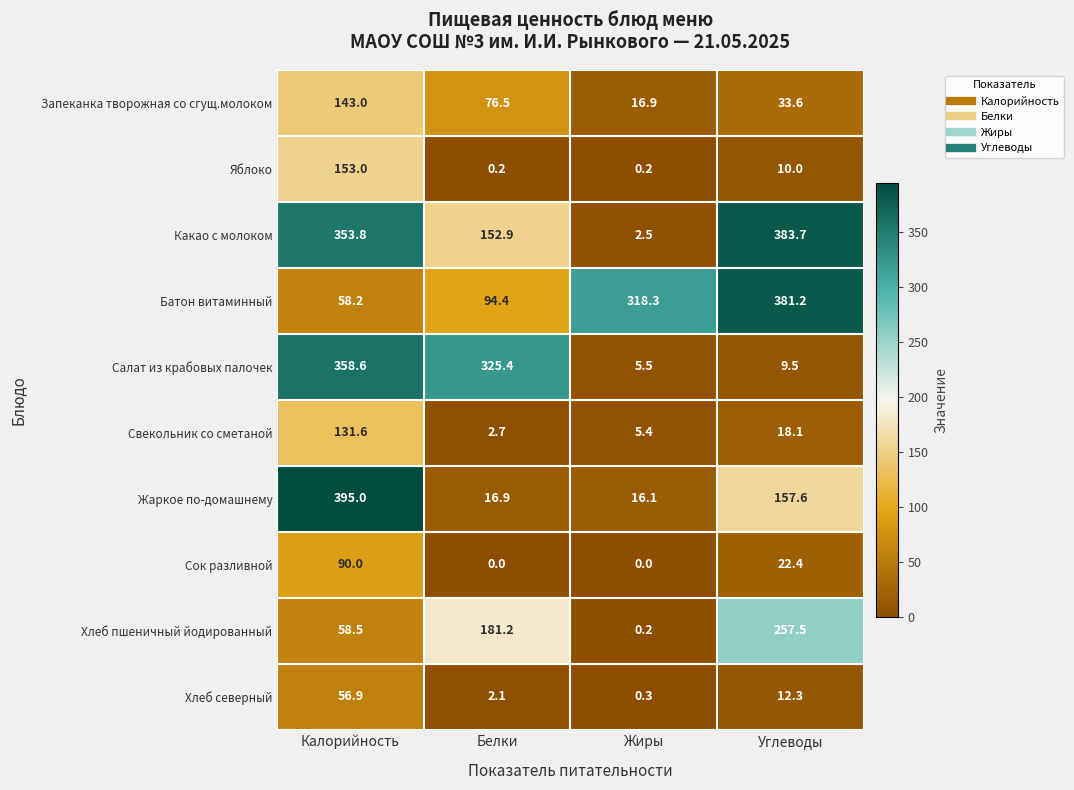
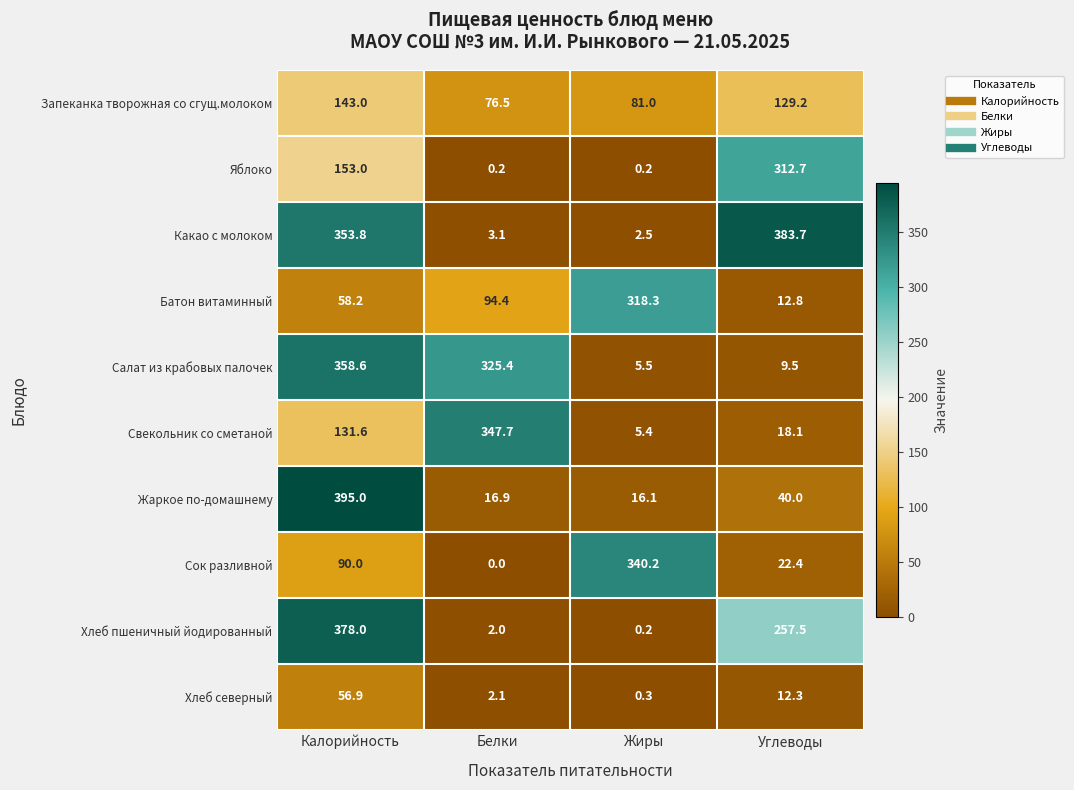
  {
    "Запеканка творожная со сгущ.молоком": {
      "Калорийность": 143.0,
      "Белки": 76.5,
-     "Жиры": 16.9,
-     "Углеводы": 33.6
+     "Жиры": 81.0,
+     "Углеводы": 129.2
    },
    "Яблоко": {
      "Калорийность": 153.0,
      "Белки": 0.2,
      "Жиры": 0.2,
-     "Углеводы": 10.0
+     "Углеводы": 312.7
    },
    "Какао с молоком": {
      "Калорийность": 353.8,
-     "Белки": 152.9,
+     "Белки": 3.1,
      "Жиры": 2.5,
      "Углеводы": 383.7
    },
    "Батон витаминный": {
      "Калорийность": 58.2,
      "Белки": 94.4,
      "Жиры": 318.3,
-     "Углеводы": 381.2
+     "Углеводы": 12.8
    },
    "Салат из крабовых палочек": {
      "Калорийность": 358.6,
      "Белки": 325.4,
      "Жиры": 5.5,
      "Углеводы": 9.5
    },
    "Свекольник со сметаной": {
      "Калорийность": 131.6,
-     "Белки": 2.7,
+     "Белки": 347.7,
      "Жиры": 5.4,
      "Углеводы": 18.1
    },
    "Жаркое по-домашнему": {
      "Калорийность": 395.0,
      "Белки": 16.9,
      "Жиры": 16.1,
-     "Углеводы": 157.6
+     "Углеводы": 40.0
    },
    "Сок разливной": {
      "Калорийность": 90.0,
      "Белки": 0.0,
-     "Жиры": 0.0,
+     "Жиры": 340.2,
      "Углеводы": 22.4
    },
    "Хлеб пшеничный йодированный": {
-     "Калорийность": 58.5,
-     "Белки": 181.2,
+     "Калорийность": 378.0,
+     "Белки": 2.0,
      "Жиры": 0.2,
      "Углеводы": 257.5
    },
    "Хлеб северный": {
      "Калорийность": 56.9,
      "Белки": 2.1,
      "Жиры": 0.3,
      "Углеводы": 12.3
    }
  }
